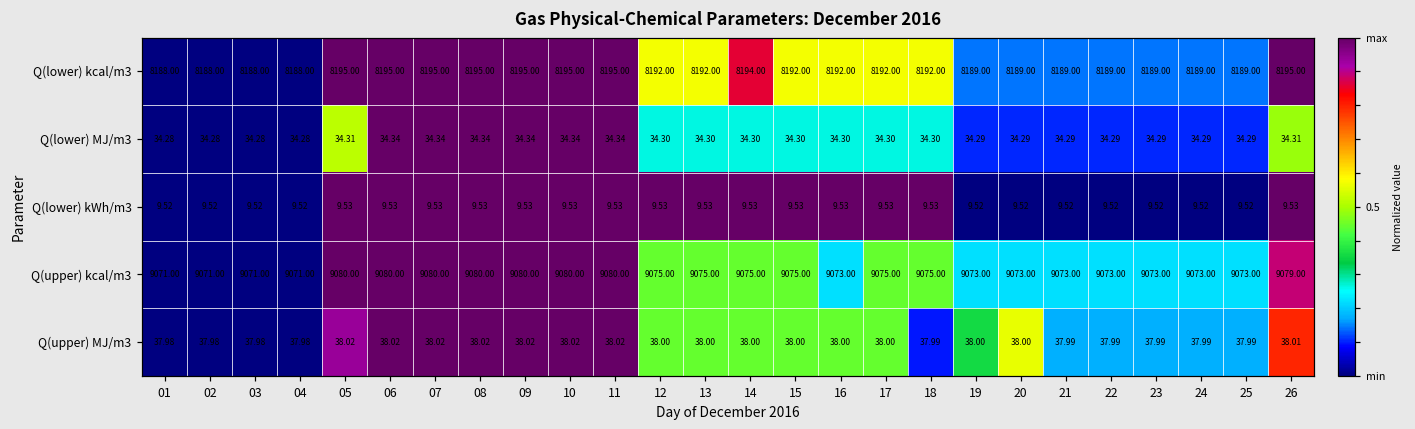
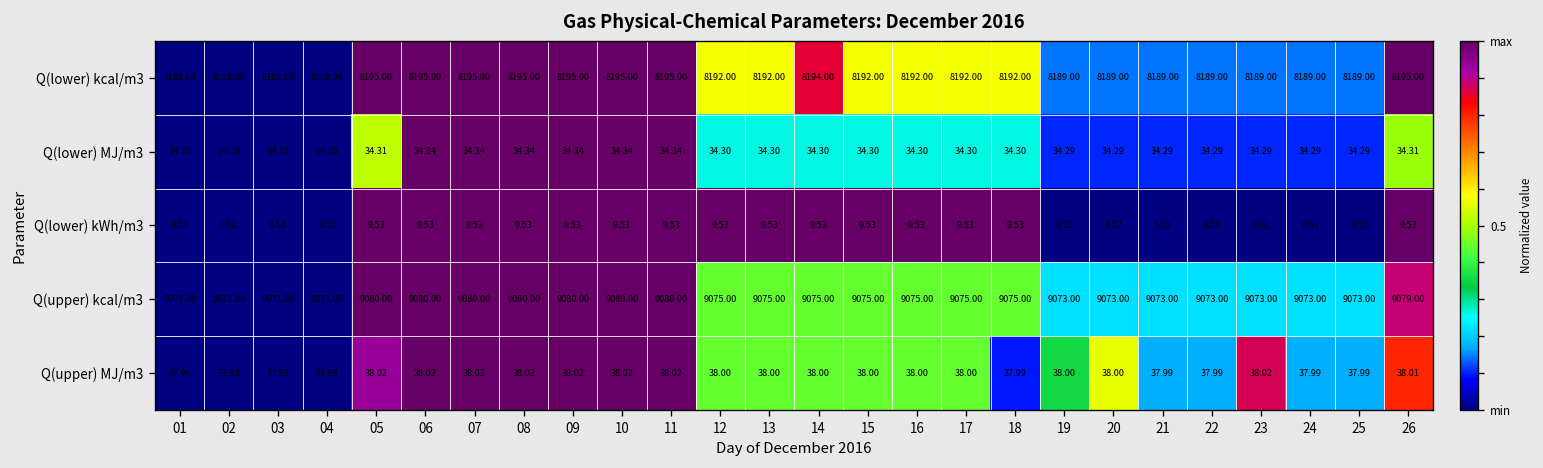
  {
    "Q(lower) kcal/m3": {
      "01": 8188.00,
      "02": 8188.00,
      "03": 8188.00,
      "04": 8188.00,
      "05": 8195.00,
      "06": 8195.00,
      "07": 8195.00,
      "08": 8195.00,
      "09": 8195.00,
      "10": 8195.00,
      "11": 8195.00,
      "12": 8192.00,
      "13": 8192.00,
      "14": 8194.00,
      "15": 8192.00,
      "16": 8192.00,
      "17": 8192.00,
      "18": 8192.00,
      "19": 8189.00,
      "20": 8189.00,
      "21": 8189.00,
      "22": 8189.00,
      "23": 8189.00,
      "24": 8189.00,
      "25": 8189.00,
      "26": 8195.00
    },
    "Q(lower) MJ/m3": {
      "01": 34.28,
      "02": 34.28,
      "03": 34.28,
      "04": 34.28,
      "05": 34.31,
      "06": 34.34,
      "07": 34.34,
      "08": 34.34,
      "09": 34.34,
      "10": 34.34,
      "11": 34.34,
      "12": 34.30,
      "13": 34.30,
      "14": 34.30,
      "15": 34.30,
      "16": 34.30,
      "17": 34.30,
      "18": 34.30,
      "19": 34.29,
      "20": 34.29,
      "21": 34.29,
      "22": 34.29,
      "23": 34.29,
      "24": 34.29,
      "25": 34.29,
      "26": 34.31
    },
    "Q(lower) kWh/m3": {
      "01": 9.52,
      "02": 9.52,
      "03": 9.52,
      "04": 9.52,
      "05": 9.53,
      "06": 9.53,
      "07": 9.53,
      "08": 9.53,
      "09": 9.53,
      "10": 9.53,
      "11": 9.53,
      "12": 9.53,
      "13": 9.53,
      "14": 9.53,
      "15": 9.53,
      "16": 9.53,
      "17": 9.53,
      "18": 9.53,
      "19": 9.52,
      "20": 9.52,
      "21": 9.52,
      "22": 9.52,
      "23": 9.52,
      "24": 9.52,
      "25": 9.52,
      "26": 9.53
    },
    "Q(upper) kcal/m3": {
      "01": 9071.00,
      "02": 9071.00,
      "03": 9071.00,
      "04": 9071.00,
      "05": 9080.00,
      "06": 9080.00,
      "07": 9080.00,
      "08": 9080.00,
      "09": 9080.00,
      "10": 9080.00,
      "11": 9080.00,
      "12": 9075.00,
      "13": 9075.00,
      "14": 9075.00,
      "15": 9075.00,
-     "16": 9073.00,
+     "16": 9075.00,
      "17": 9075.00,
      "18": 9075.00,
      "19": 9073.00,
      "20": 9073.00,
      "21": 9073.00,
      "22": 9073.00,
      "23": 9073.00,
      "24": 9073.00,
      "25": 9073.00,
      "26": 9079.00
    },
    "Q(upper) MJ/m3": {
      "01": 37.98,
      "02": 37.98,
      "03": 37.98,
      "04": 37.98,
      "05": 38.02,
      "06": 38.02,
      "07": 38.02,
      "08": 38.02,
      "09": 38.02,
      "10": 38.02,
      "11": 38.02,
      "12": 38.00,
      "13": 38.00,
      "14": 38.00,
      "15": 38.00,
      "16": 38.00,
      "17": 38.00,
      "18": 37.99,
      "19": 38.00,
      "20": 38.00,
      "21": 37.99,
      "22": 37.99,
-     "23": 37.99,
+     "23": 38.02,
      "24": 37.99,
      "25": 37.99,
      "26": 38.01
    }
  }
